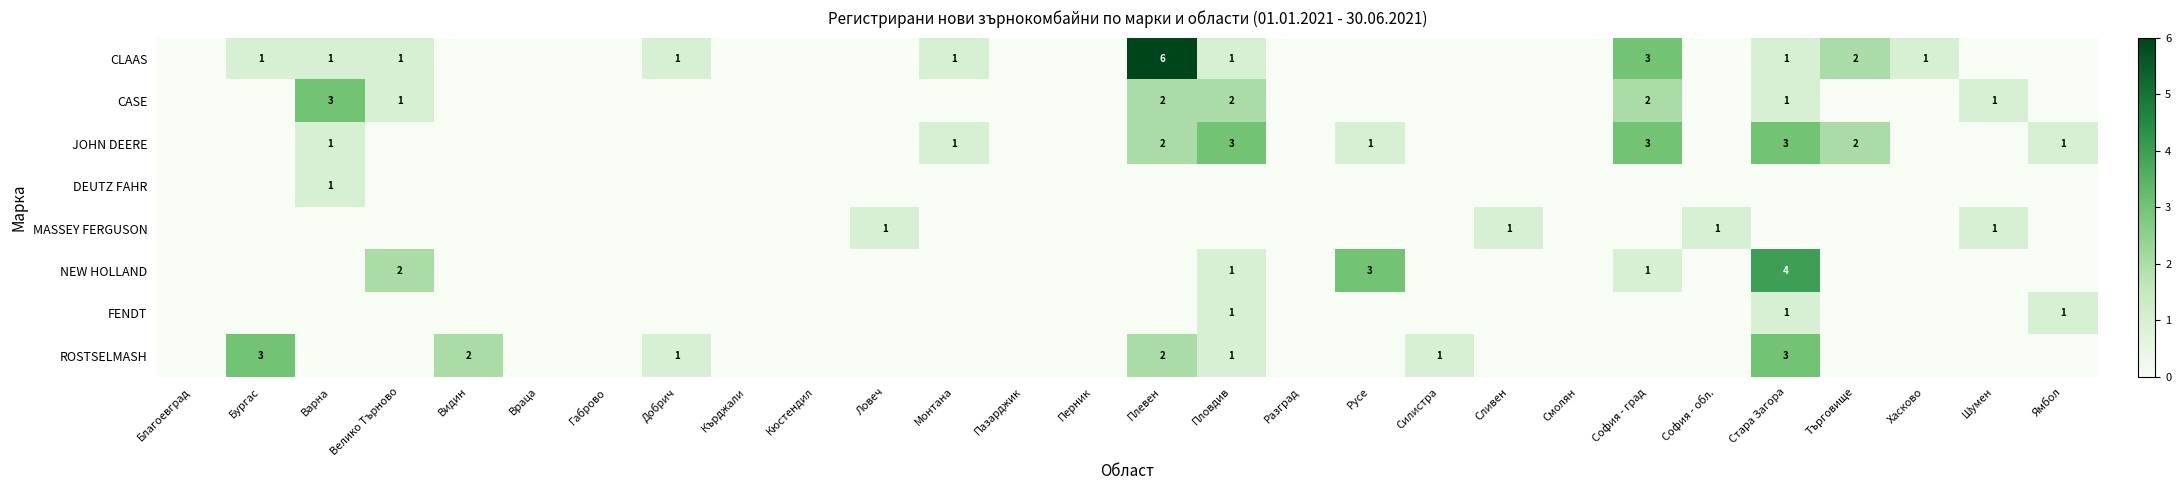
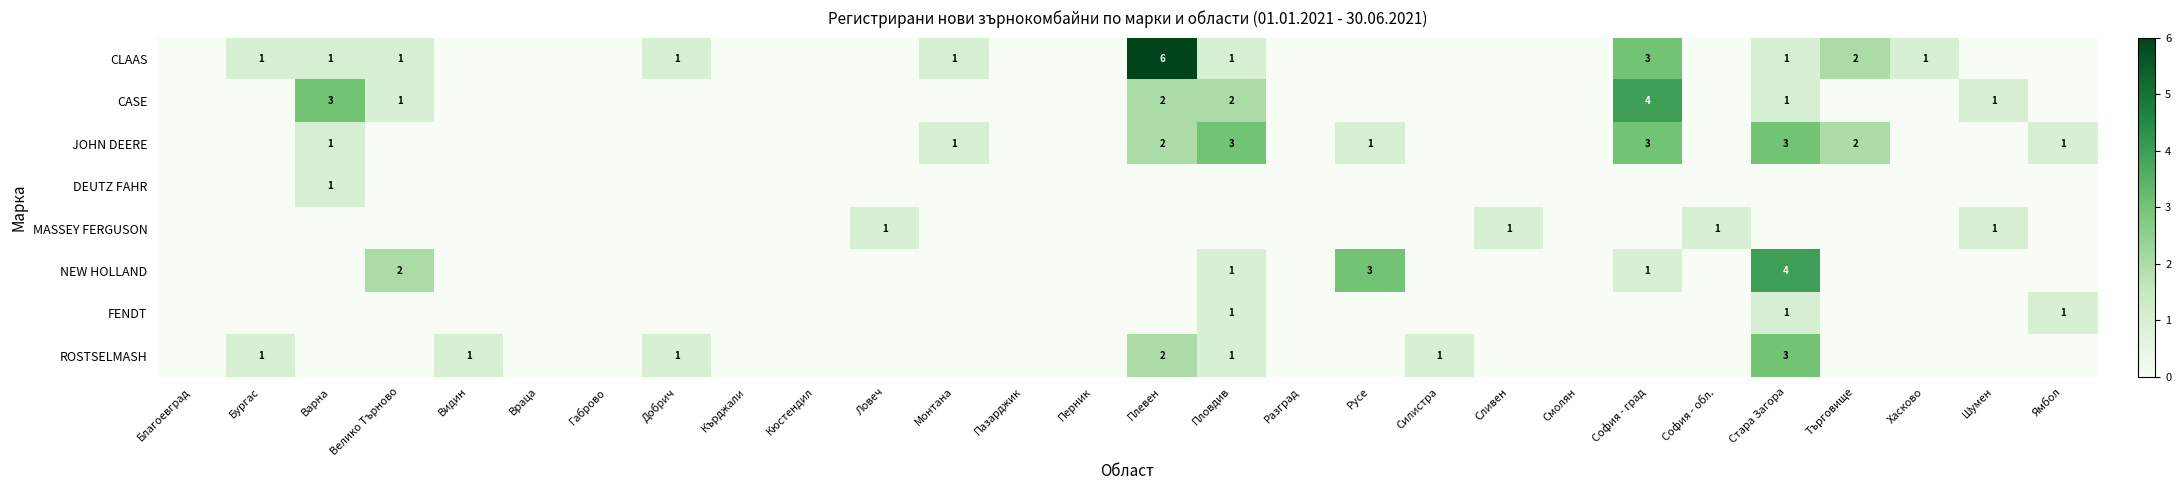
  {
    "CLAAS": {
      "Бургас": 1,
      "Варна": 1,
      "Велико Търново": 1,
      "Добрич": 1,
      "Монтана": 1,
      "Плевен": 6,
      "Пловдив": 1,
      "София - град": 3,
      "Стара Загора": 1,
      "Търговище": 2,
      "Хасково": 1
    },
    "CASE": {
      "Варна": 3,
      "Велико Търново": 1,
      "Плевен": 2,
      "Пловдив": 2,
-     "София - град": 2,
+     "София - град": 4,
      "Стара Загора": 1,
      "Шумен": 1
    },
    "JOHN DEERE": {
      "Варна": 1,
      "Монтана": 1,
      "Плевен": 2,
      "Пловдив": 3,
      "Русе": 1,
      "София - град": 3,
      "Стара Загора": 3,
      "Търговище": 2,
      "Ямбол": 1
    },
    "DEUTZ FAHR": {
      "Варна": 1
    },
    "MASSEY FERGUSON": {
      "Ловеч": 1,
      "Сливен": 1,
      "София - обл.": 1,
      "Шумен": 1
    },
    "NEW HOLLAND": {
      "Велико Търново": 2,
      "Пловдив": 1,
      "Русе": 3,
      "София - град": 1,
      "Стара Загора": 4
    },
    "FENDT": {
      "Пловдив": 1,
      "Стара Загора": 1,
      "Ямбол": 1
    },
    "ROSTSELMASH": {
-     "Бургас": 3,
-     "Видин": 2,
+     "Бургас": 1,
+     "Видин": 1,
      "Добрич": 1,
      "Плевен": 2,
      "Пловдив": 1,
      "Силистра": 1,
      "Стара Загора": 3
    }
  }
